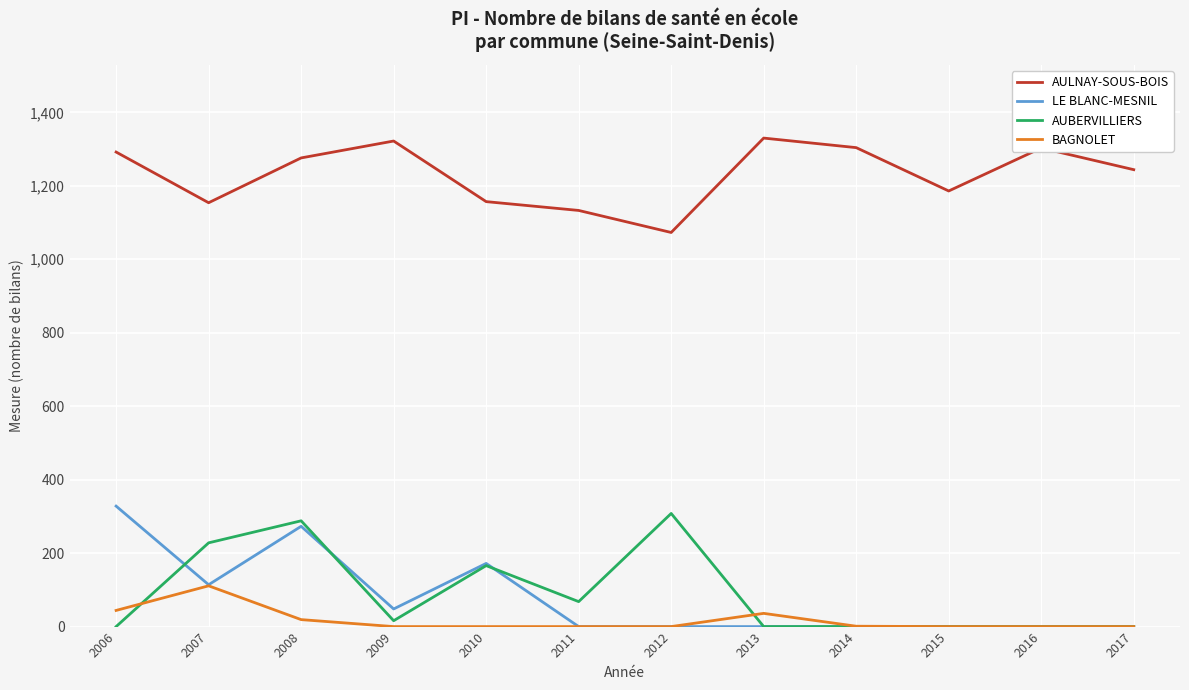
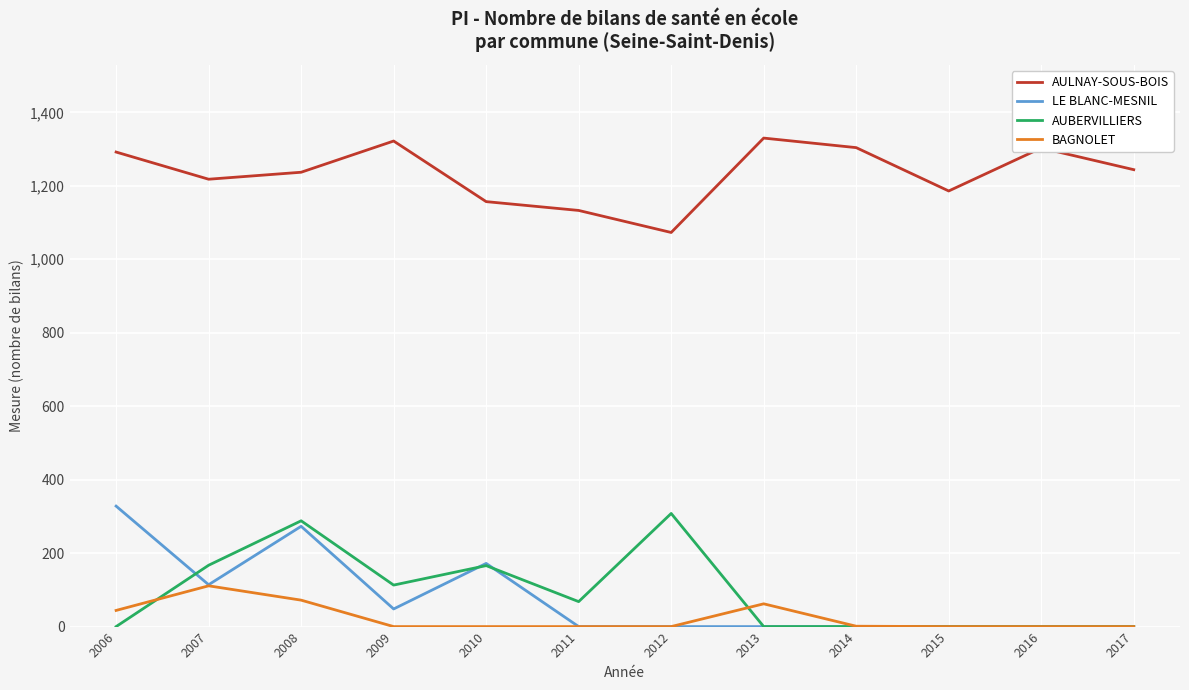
  {
    "AULNAY-SOUS-BOIS": {
      "2006": "1,290",
-     "2007": "1,150",
-     "2008": "1,280",
+     "2007": "1,220",
+     "2008": "1,240",
      "2009": "1,320",
      "2010": "1,160",
      "2011": "1,130",
      "2012": "1,070",
      "2013": "1,330",
      "2014": "1,300",
      "2015": "1,190",
      "2017": "1,240"
    },
    "LE BLANC-MESNIL": {
      "2006": "330",
      "2008": "270",
      "2009": "50"
    },
    "AUBERVILLIERS": {
      "2006": "0",
-     "2007": "230",
+     "2007": "170",
      "2008": "290",
-     "2009": "20",
+     "2009": "110",
      "2011": "70",
      "2012": "310"
    },
    "BAGNOLET": {
      "2006": "40",
-     "2008": "20",
+     "2008": "70",
      "2009": "0",
      "2010": "0",
-     "2013": "40"
+     "2013": "60"
    }
  }
